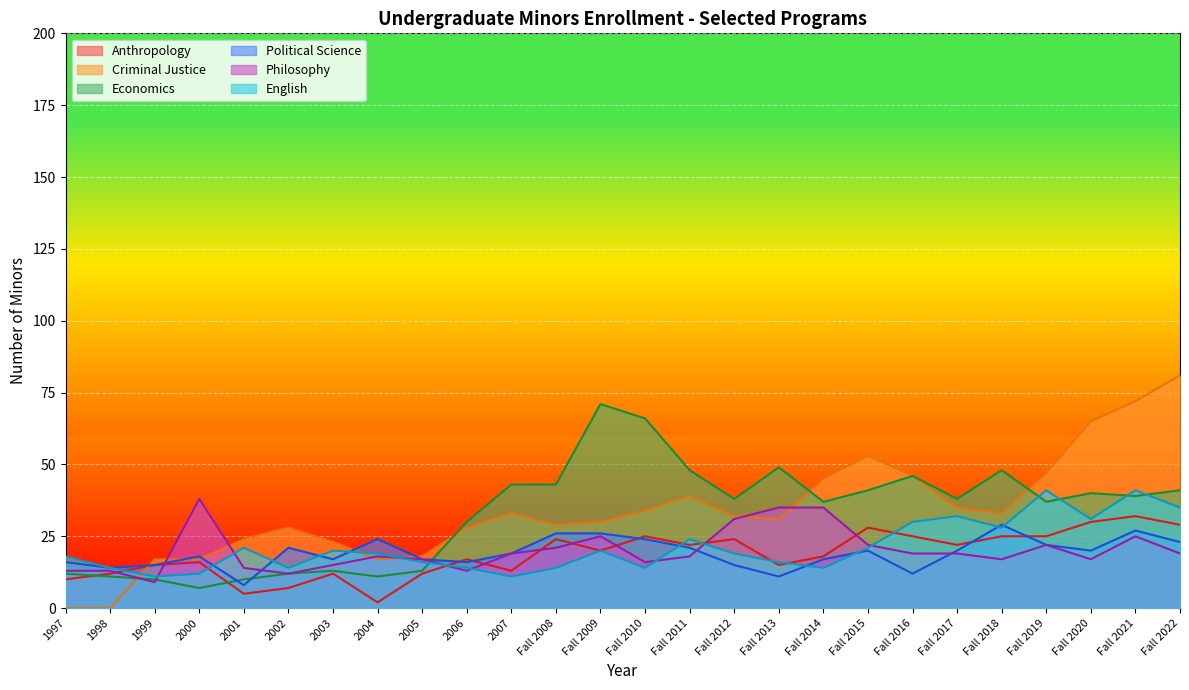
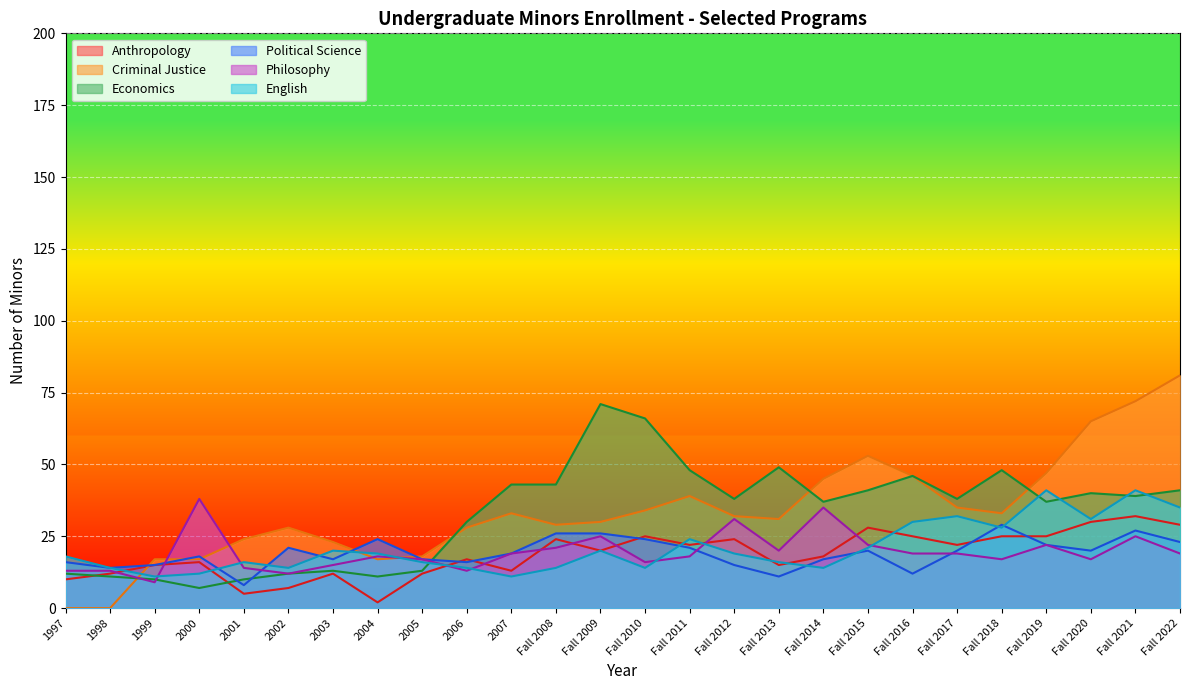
  {
    "Anthropology": {
      "1997": 10,
      "1998": 12,
      "2000": 16,
      "2001": 5,
      "2002": 7,
      "2003": 12,
      "2004": 2,
      "2005": 12,
      "2006": 17,
      "2007": 13,
      "Fall 2008": 24,
      "Fall 2010": 25,
      "Fall 2011": 22,
      "Fall 2012": 24,
      "Fall 2013": 15,
      "Fall 2014": 18,
      "Fall 2015": 28,
      "Fall 2016": 25,
      "Fall 2017": 22,
      "Fall 2018": 25,
      "Fall 2019": 25,
      "Fall 2020": 30,
      "Fall 2021": 32,
      "Fall 2022": 29
    },
    "Criminal Justice": {
      "1997": 0,
      "1998": 0,
      "1999": 17,
      "2000": 17,
      "2001": 24,
      "2002": 28,
      "2003": 23,
      "2004": 17,
      "2005": 18,
      "2006": 28,
      "2007": 33,
      "Fall 2008": 29,
      "Fall 2009": 30,
      "Fall 2010": 34,
      "Fall 2011": 39,
      "Fall 2012": 32,
      "Fall 2013": 31,
      "Fall 2014": 45,
      "Fall 2015": 53,
      "Fall 2017": 35,
      "Fall 2018": 33,
      "Fall 2019": 47,
      "Fall 2020": 65,
      "Fall 2021": 72,
      "Fall 2022": 81
    },
    "Economics": {
      "1997": 12,
      "1998": 11,
      "1999": 10,
      "2000": 7,
      "2001": 10,
      "2003": 13,
      "2004": 11,
      "2005": 13,
      "2006": 30,
      "2007": 43,
      "Fall 2008": 43,
      "Fall 2009": 71,
      "Fall 2010": 66,
      "Fall 2011": 48,
      "Fall 2012": 38,
      "Fall 2013": 49,
      "Fall 2014": 37,
      "Fall 2015": 41,
      "Fall 2017": 38,
      "Fall 2018": 48,
      "Fall 2019": 37,
      "Fall 2020": 40,
      "Fall 2021": 39,
      "Fall 2022": 41
    },
    "Political Science": {
      "1997": 16,
      "2000": 18,
      "2001": 8,
      "2002": 21,
      "2003": 17,
      "2004": 24,
      "2006": 16,
      "Fall 2008": 26,
      "Fall 2009": 26,
      "Fall 2010": 24,
      "Fall 2011": 21,
      "Fall 2012": 15,
      "Fall 2013": 11,
      "Fall 2014": 17,
      "Fall 2015": 20,
      "Fall 2016": 12,
      "Fall 2017": 20,
      "Fall 2018": 29,
      "Fall 2020": 20,
      "Fall 2021": 27,
      "Fall 2022": 23
    },
    "Philosophy": {
      "1997": 13,
      "1998": 13,
      "1999": 9,
      "2000": 38,
      "2001": 14,
      "2003": 15,
      "2004": 18,
      "2006": 13,
      "Fall 2008": 21,
      "Fall 2009": 25,
      "Fall 2010": 16,
      "Fall 2011": 18,
      "Fall 2012": 31,
-     "Fall 2013": 35,
+     "Fall 2013": 20,
      "Fall 2014": 35,
      "Fall 2015": 22,
      "Fall 2016": 19,
      "Fall 2017": 19,
      "Fall 2018": 17,
      "Fall 2020": 17,
      "Fall 2021": 25,
      "Fall 2022": 19
    },
    "English": {
      "1997": 18,
      "1999": 11,
      "2000": 12,
-     "2001": 21,
+     "2001": 16,
      "2002": 14,
      "2003": 20,
      "2004": 19,
      "2005": 16,
      "2006": 14,
      "2007": 11,
      "Fall 2008": 14,
      "Fall 2010": 14,
      "Fall 2011": 24,
      "Fall 2012": 19,
      "Fall 2013": 16,
      "Fall 2014": 14,
      "Fall 2015": 21,
      "Fall 2016": 30,
      "Fall 2017": 32,
      "Fall 2018": 28,
      "Fall 2019": 41,
      "Fall 2020": 31,
      "Fall 2021": 41,
      "Fall 2022": 35
    }
  }
